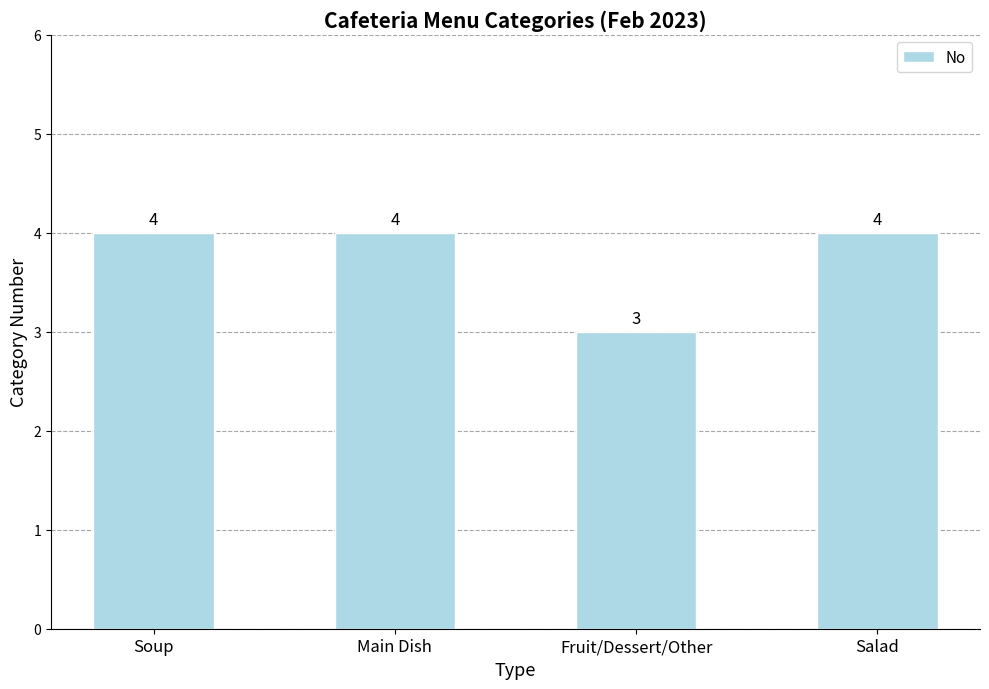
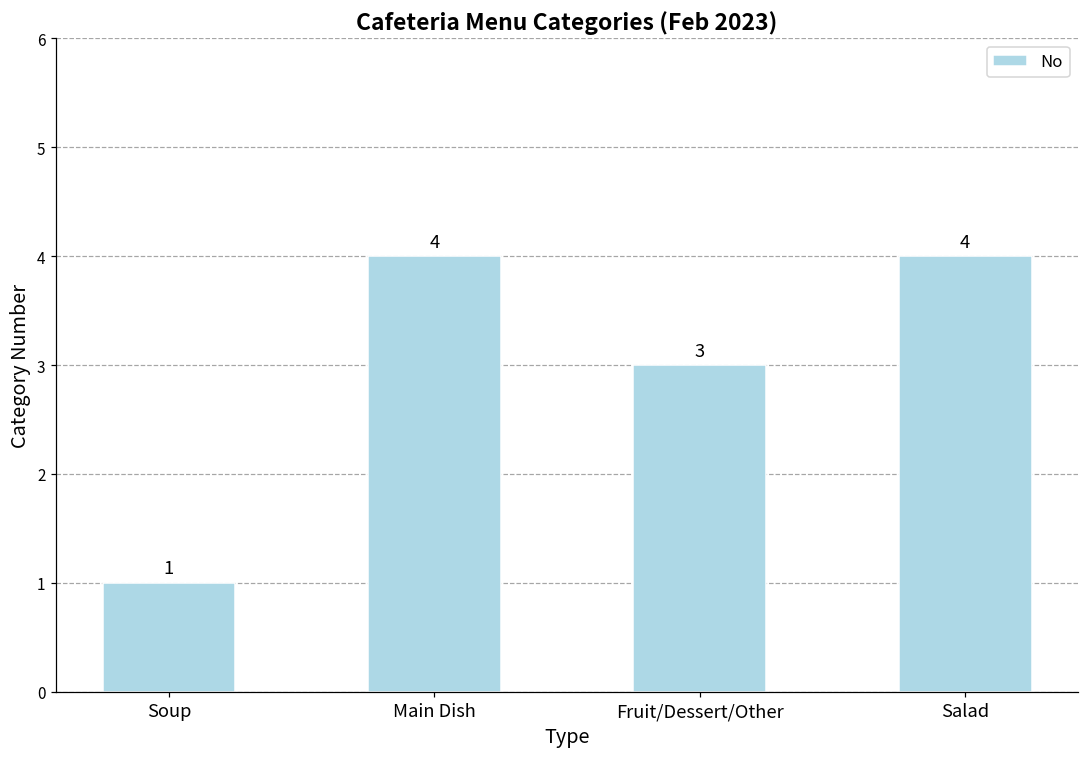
  {
-   "Soup": 4,
+   "Soup": 1,
    "Main Dish": 4,
    "Fruit/Dessert/Other": 3,
    "Salad": 4
  }
